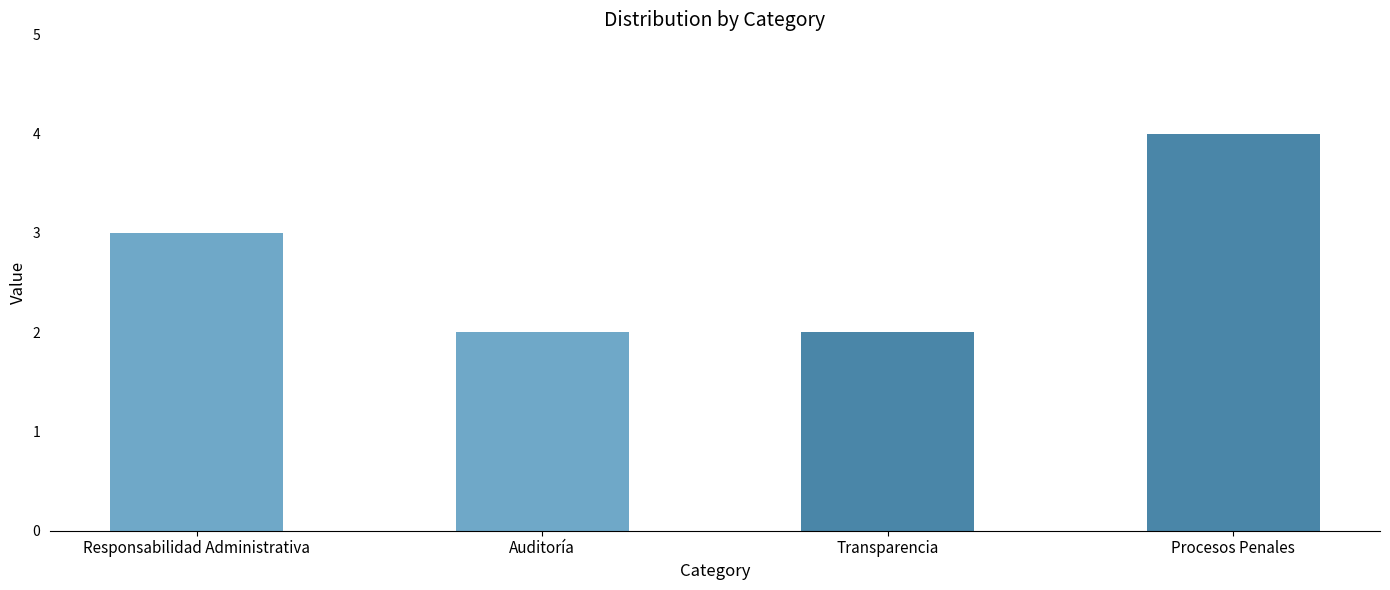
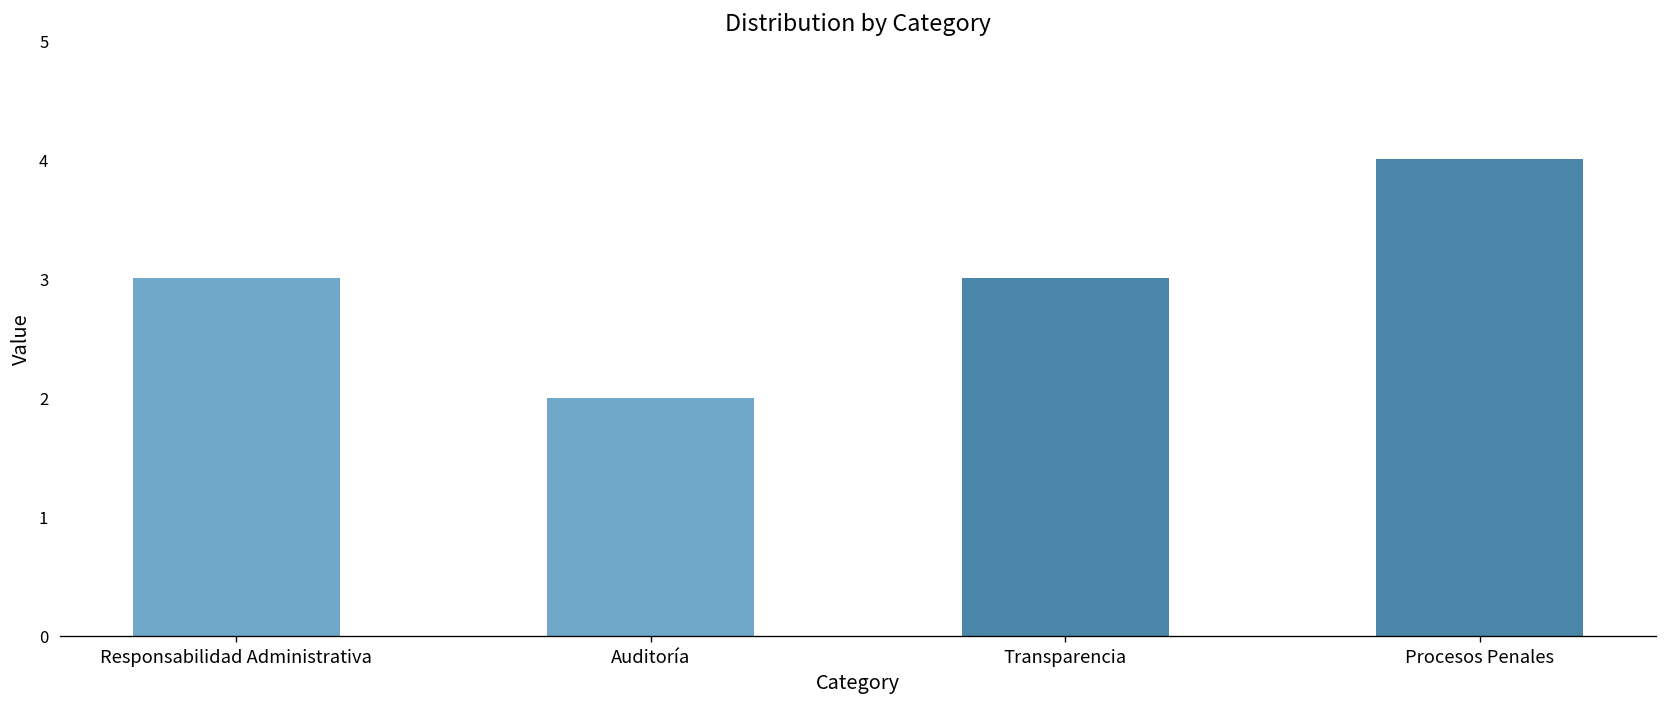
  {
    "Responsabilidad Administrativa": 3,
    "Auditoría": 2,
-   "Transparencia": 2,
+   "Transparencia": 3,
    "Procesos Penales": 4
  }
